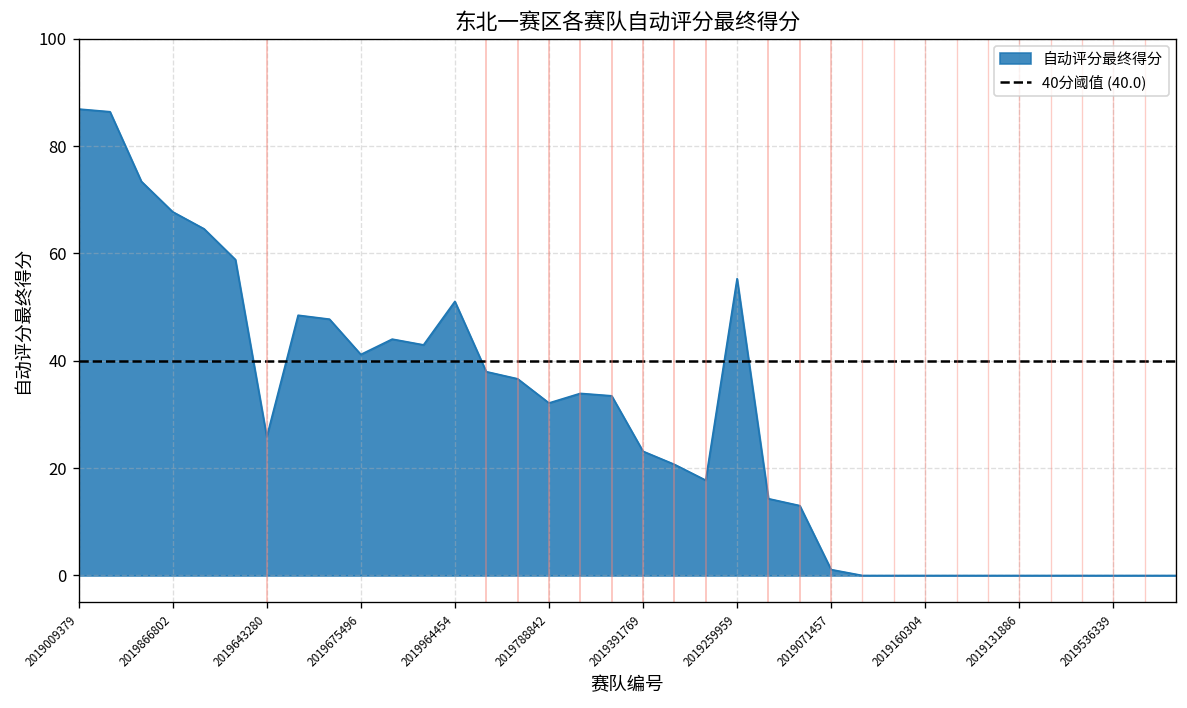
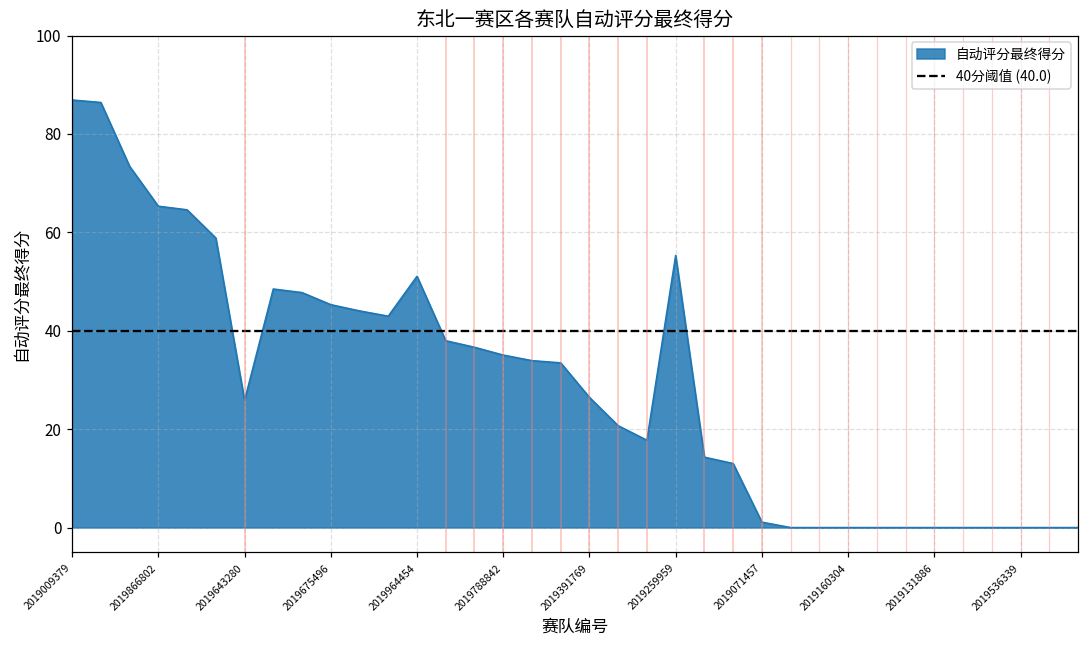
  {
    "2019009379": 87,
-   "2019866802": 68,
+   "2019866802": 65,
    "2019643280": 26,
-   "2019675496": 41,
+   "2019675496": 45,
    "2019964454": 51,
-   "2019788842": 32,
-   "2019391769": 23,
+   "2019788842": 35,
+   "2019391769": 26,
    "2019259959": 55,
    "2019071457": 1,
    "2019160304": 0,
    "2019131886": 0,
    "2019536339": 0
  }
